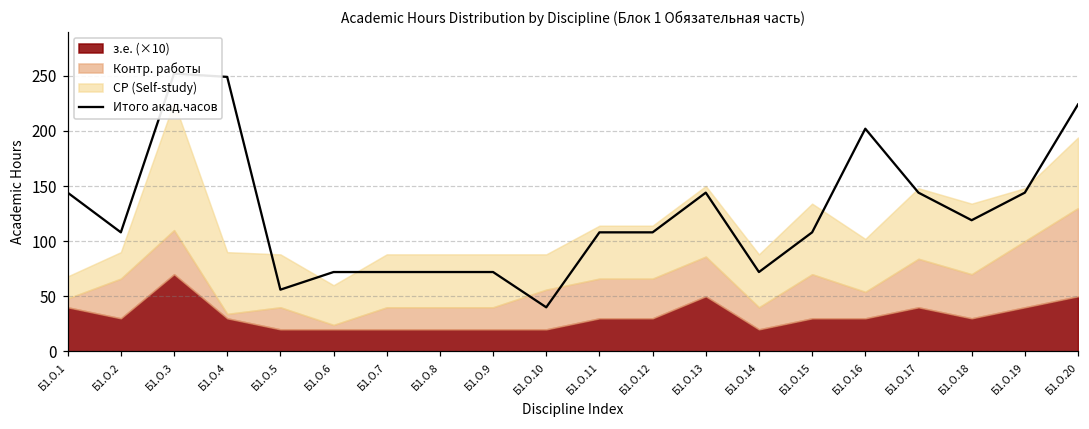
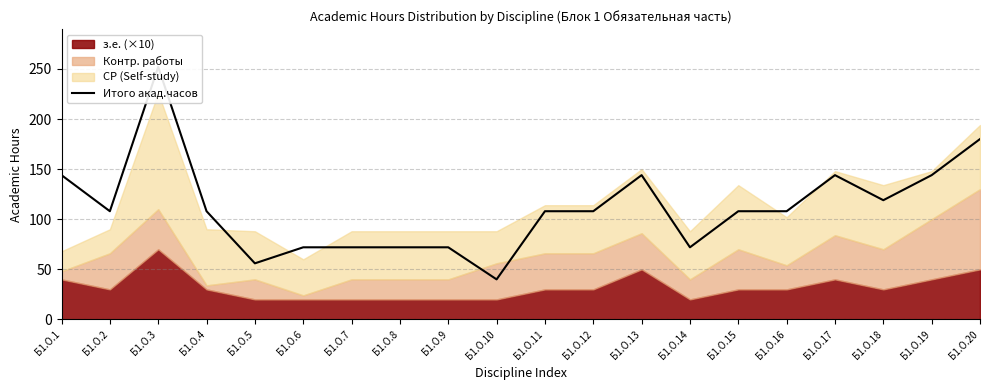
  {
    "Итого акад.часов": {
      "Б1.О.1": 144,
      "Б1.О.2": 108,
-     "Б1.О.4": 249,
+     "Б1.О.4": 108,
      "Б1.О.5": 56,
      "Б1.О.6": 72,
      "Б1.О.7": 72,
      "Б1.О.8": 72,
      "Б1.О.9": 72,
      "Б1.О.10": 40,
      "Б1.О.11": 108,
      "Б1.О.12": 108,
      "Б1.О.13": 144,
      "Б1.О.14": 72,
      "Б1.О.15": 108,
-     "Б1.О.16": 202,
+     "Б1.О.16": 108,
      "Б1.О.17": 144,
      "Б1.О.18": 119,
      "Б1.О.19": 144,
-     "Б1.О.20": 224
+     "Б1.О.20": 180
    },
    "з.е. (×10)": {
      "Б1.О.1": 40,
      "Б1.О.2": 30,
      "Б1.О.3": 70,
      "Б1.О.4": 30,
      "Б1.О.5": 20,
      "Б1.О.6": 20,
      "Б1.О.7": 20,
      "Б1.О.8": 20,
      "Б1.О.9": 20,
      "Б1.О.10": 20,
      "Б1.О.11": 30,
      "Б1.О.12": 30,
      "Б1.О.13": 50,
      "Б1.О.14": 20,
      "Б1.О.15": 30,
      "Б1.О.16": 30,
      "Б1.О.17": 40,
      "Б1.О.18": 30,
      "Б1.О.19": 40,
      "Б1.О.20": 50
    }
  }
